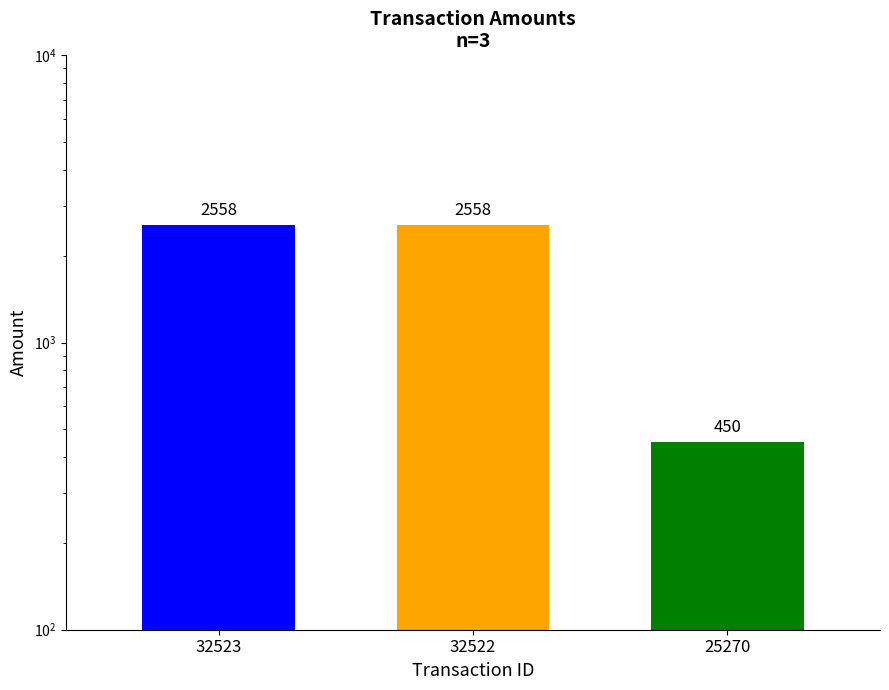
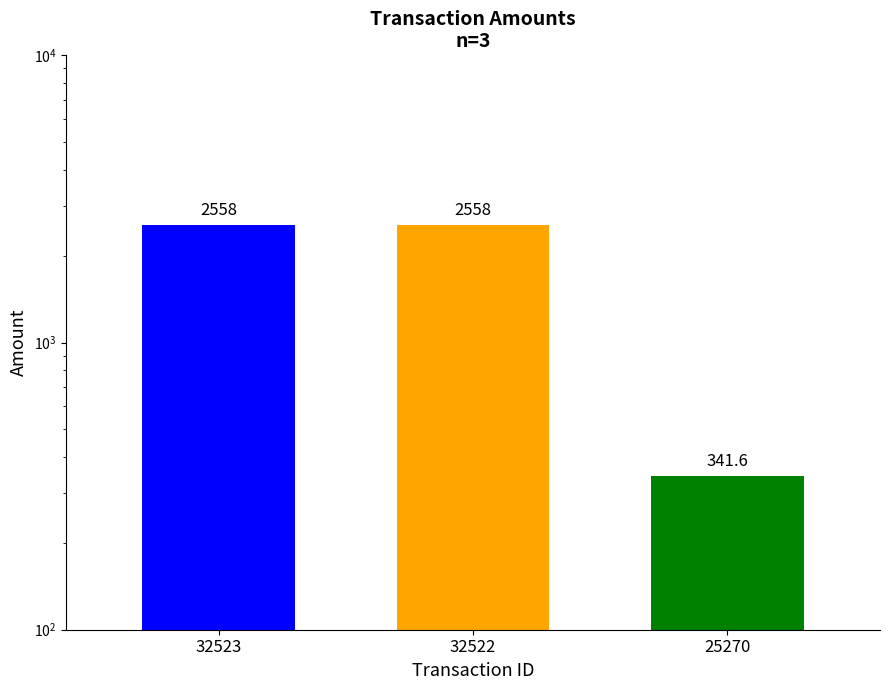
  {
    "32523": 2558,
    "32522": 2558,
-   "25270": 450
+   "25270": 341.6
  }
